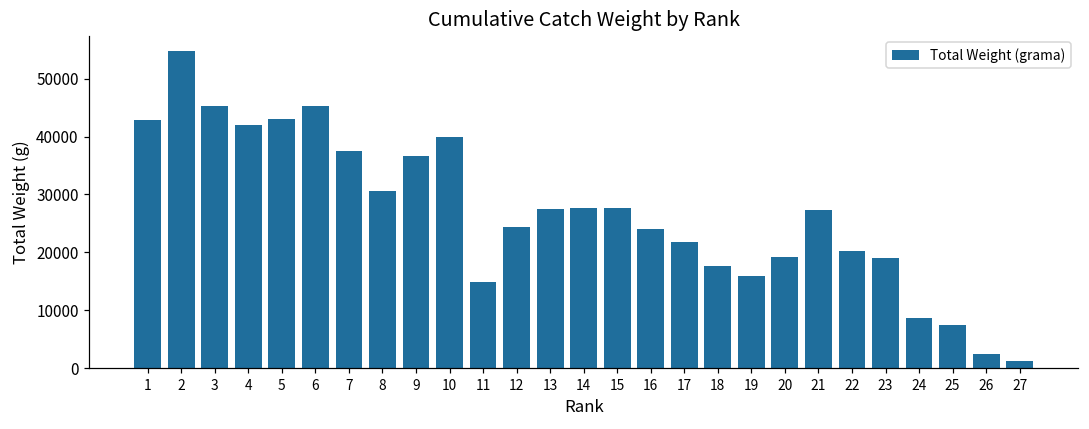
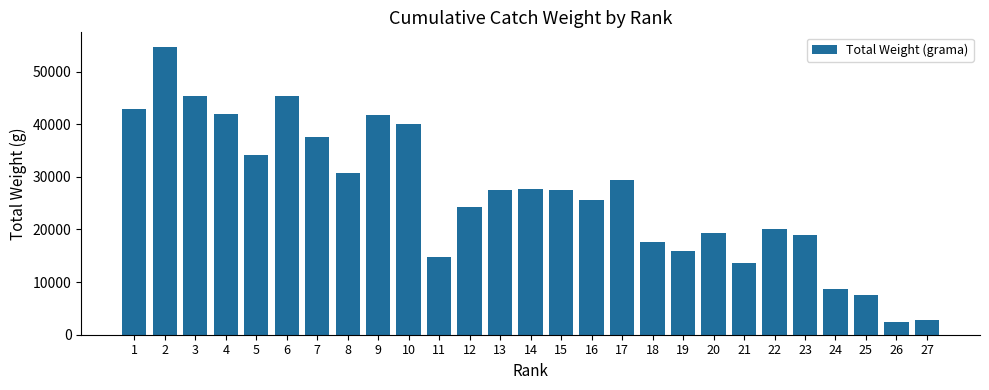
  {
    "1": 43000,
    "2": 55000,
    "3": 45000,
    "4": 42000,
-   "5": 43000,
+   "5": 34000,
    "6": 45000,
    "7": 38000,
    "8": 31000,
-   "9": 37000,
+   "9": 42000,
    "10": 40000,
    "11": 15000,
    "12": 24000,
    "13": 28000,
    "14": 28000,
    "15": 28000,
-   "16": 24000,
-   "17": 22000,
+   "16": 26000,
+   "17": 29000,
    "18": 18000,
    "19": 16000,
    "20": 19000,
-   "21": 27000,
+   "21": 14000,
    "22": 20000,
    "23": 19000,
    "24": 9000,
    "25": 8000,
    "26": 2000,
-   "27": 1000
+   "27": 3000
  }
